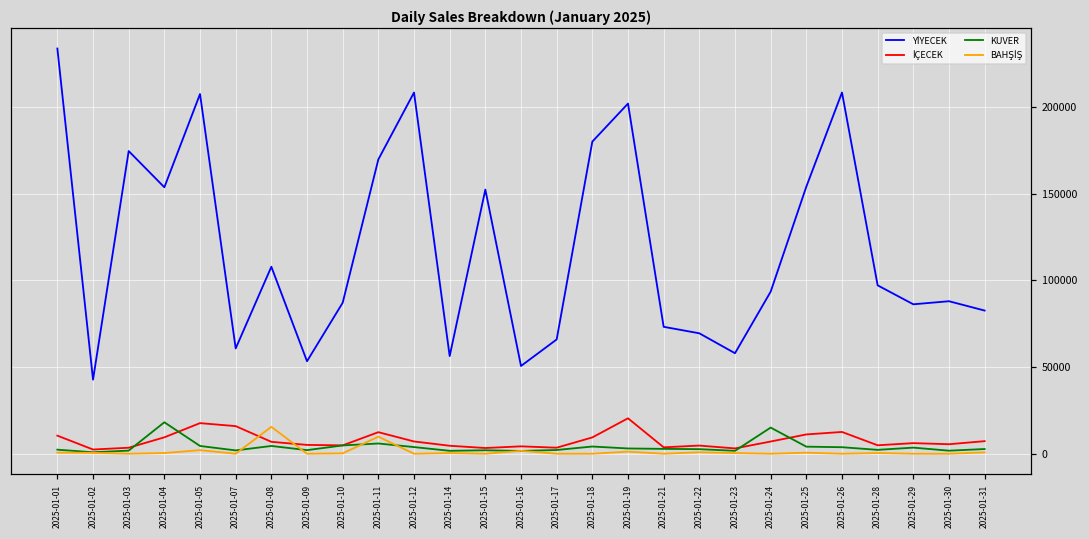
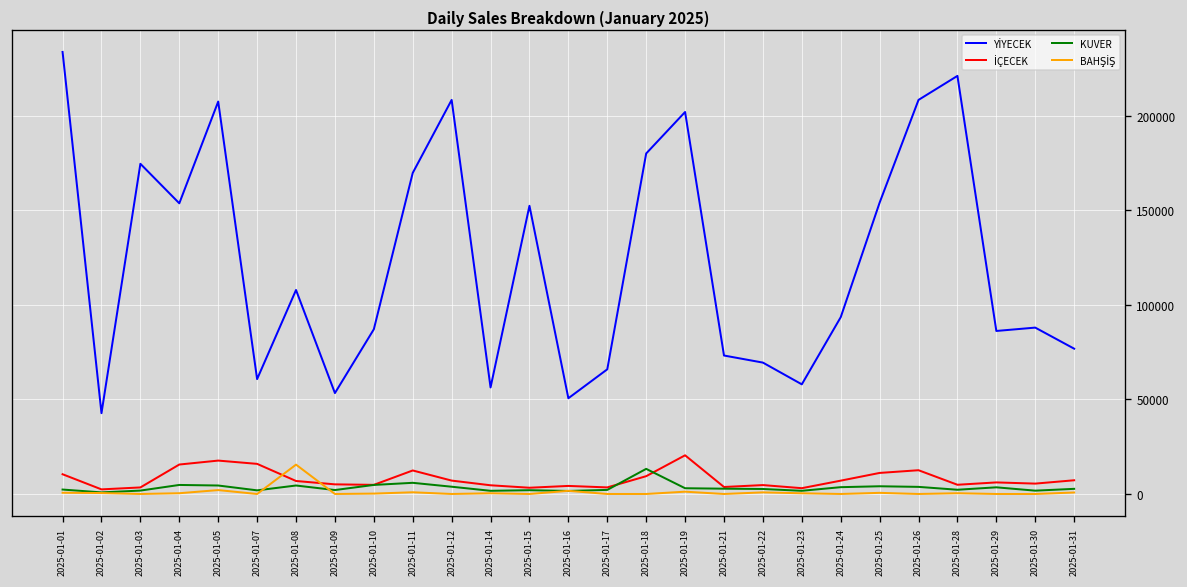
  {
    "YİYECEK": {
      "2025-01-01": 234000,
      "2025-01-02": 43000,
      "2025-01-03": 175000,
      "2025-01-04": 154000,
      "2025-01-05": 207000,
      "2025-01-07": 61000,
      "2025-01-08": 108000,
      "2025-01-09": 53000,
      "2025-01-10": 87000,
      "2025-01-11": 170000,
      "2025-01-12": 208000,
      "2025-01-14": 56000,
      "2025-01-15": 152000,
      "2025-01-16": 51000,
      "2025-01-17": 66000,
      "2025-01-18": 180000,
      "2025-01-19": 202000,
      "2025-01-21": 73000,
      "2025-01-22": 69000,
      "2025-01-23": 58000,
      "2025-01-24": 93000,
      "2025-01-25": 154000,
      "2025-01-26": 208000,
-     "2025-01-28": 97000,
+     "2025-01-28": 221000,
      "2025-01-29": 86000,
      "2025-01-30": 88000,
-     "2025-01-31": 83000
+     "2025-01-31": 77000
    },
    "İÇECEK": {
      "2025-01-01": 10000,
      "2025-01-02": 2000,
      "2025-01-03": 3000,
-     "2025-01-04": 9000,
+     "2025-01-04": 16000,
      "2025-01-05": 18000,
      "2025-01-07": 16000,
      "2025-01-08": 7000,
      "2025-01-09": 5000,
      "2025-01-11": 12000,
      "2025-01-12": 7000,
      "2025-01-14": 5000,
      "2025-01-16": 4000,
      "2025-01-18": 9000,
      "2025-01-19": 20000,
      "2025-01-22": 5000,
      "2025-01-24": 7000,
      "2025-01-25": 11000,
      "2025-01-26": 13000,
      "2025-01-28": 5000,
      "2025-01-29": 6000,
      "2025-01-30": 5000,
      "2025-01-31": 7000
    },
    "KUVER": {
      "2025-01-01": 2000,
      "2025-01-03": 2000,
-     "2025-01-04": 18000,
+     "2025-01-04": 5000,
      "2025-01-05": 4000,
      "2025-01-07": 2000,
      "2025-01-08": 4000,
      "2025-01-09": 2000,
      "2025-01-11": 6000,
      "2025-01-12": 4000,
-     "2025-01-18": 4000,
+     "2025-01-18": 13000,
      "2025-01-19": 3000,
      "2025-01-22": 3000,
-     "2025-01-24": 15000,
+     "2025-01-24": 4000,
      "2025-01-25": 4000,
      "2025-01-26": 4000,
      "2025-01-28": 2000,
      "2025-01-29": 4000,
      "2025-01-30": 2000,
      "2025-01-31": 3000
    },
    "BAHŞİŞ": {
      "2025-01-01": 1000,
      "2025-01-03": 0,
      "2025-01-04": 0,
      "2025-01-05": 2000,
      "2025-01-07": 0,
      "2025-01-08": 16000,
      "2025-01-09": 0,
      "2025-01-10": 0,
-     "2025-01-11": 10000,
+     "2025-01-11": 1000,
      "2025-01-12": 0,
      "2025-01-15": 0,
      "2025-01-17": 0,
      "2025-01-18": 0,
      "2025-01-19": 1000,
      "2025-01-21": 0,
      "2025-01-22": 1000,
      "2025-01-24": 0,
      "2025-01-25": 1000,
      "2025-01-26": 0,
      "2025-01-28": 0,
      "2025-01-29": 0,
      "2025-01-30": 0,
      "2025-01-31": 1000
    }
  }
